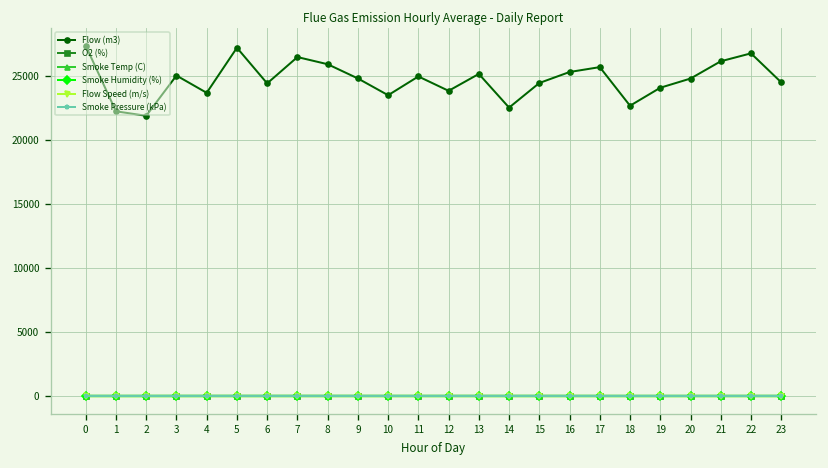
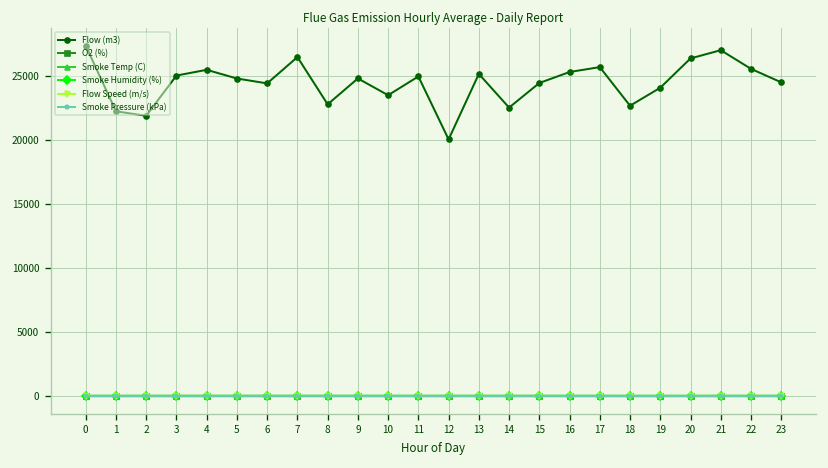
  {
    "Flow (m3)": {
      "3": 25000,
-     "4": 23700,
-     "5": 27200,
+     "4": 25500,
+     "5": 24800,
      "6": 24400,
      "7": 26500,
-     "8": 25900,
+     "8": 22800,
      "9": 24800,
      "10": 23500,
      "11": 25000,
-     "12": 23800,
+     "12": 20100,
      "13": 25200,
      "14": 22500,
      "15": 24500,
      "16": 25300,
      "17": 25700,
      "18": 22700,
      "19": 24100,
-     "20": 24800,
-     "21": 26200,
-     "22": 26800,
+     "20": 26400,
+     "21": 27000,
+     "22": 25600,
      "23": 24500
    },
    "Smoke Pressure (kPa)": {
      "0": 0,
      "1": 0,
      "2": 0,
      "3": 0,
      "4": 0,
      "5": 0,
      "6": 0,
      "7": 0,
      "8": 0,
      "9": 0,
      "10": 0,
      "11": 0,
      "12": 0,
      "13": 0,
      "14": 0,
      "15": 0,
      "16": 0,
      "17": 0,
      "18": 0,
      "19": 0,
      "20": 0,
      "21": 0,
      "22": 0,
      "23": 0
    }
  }
